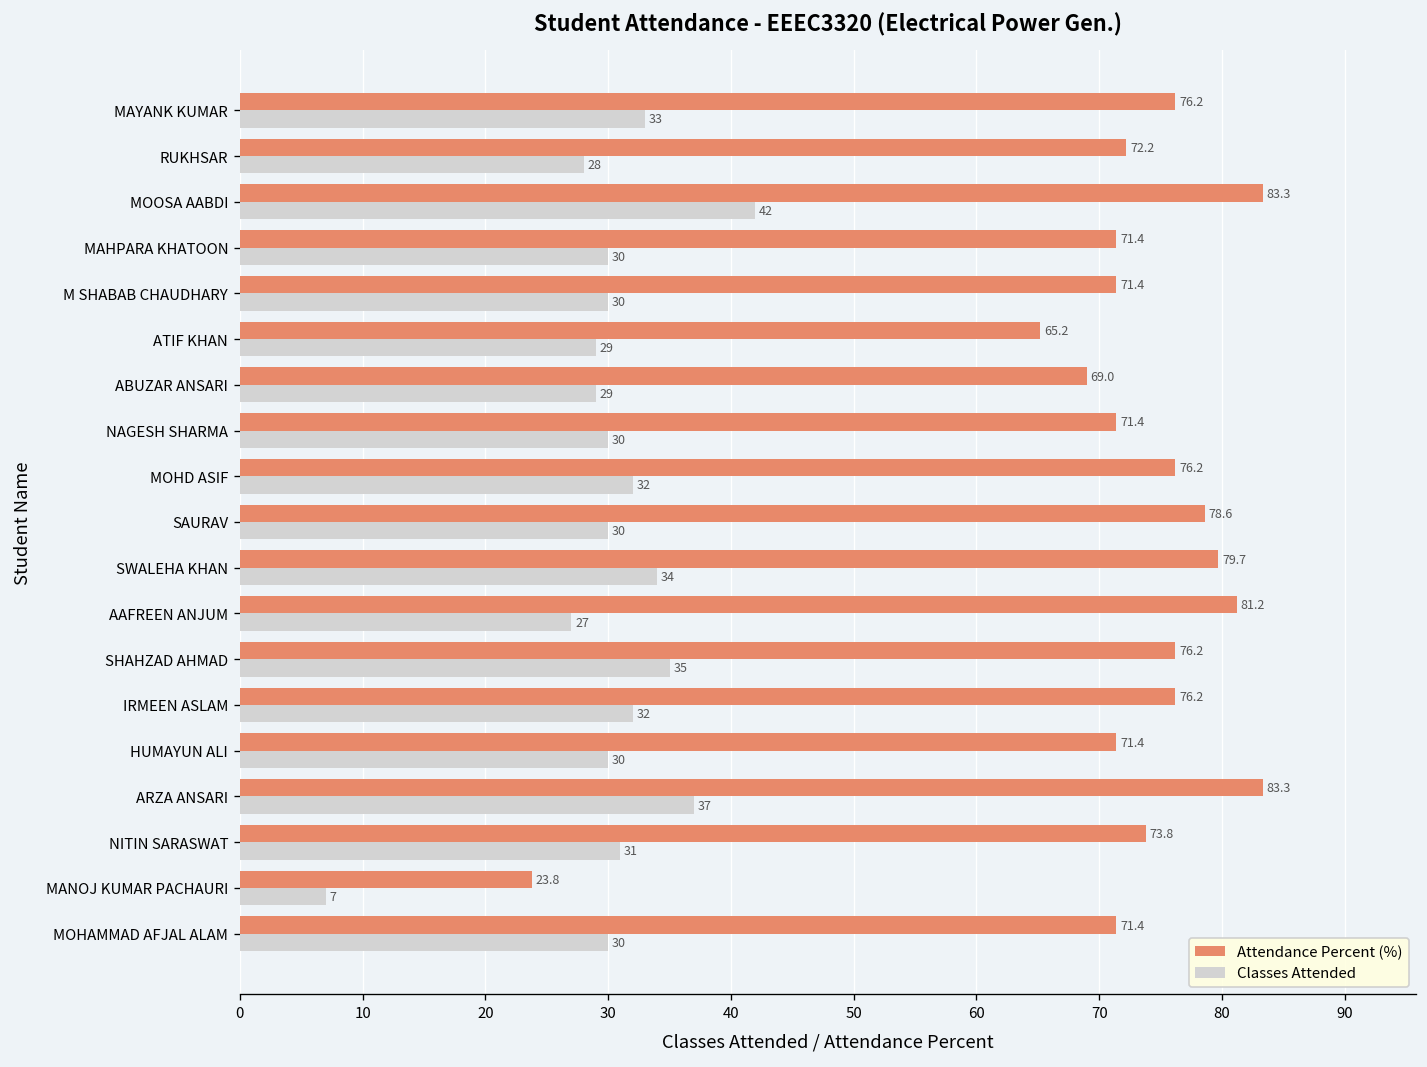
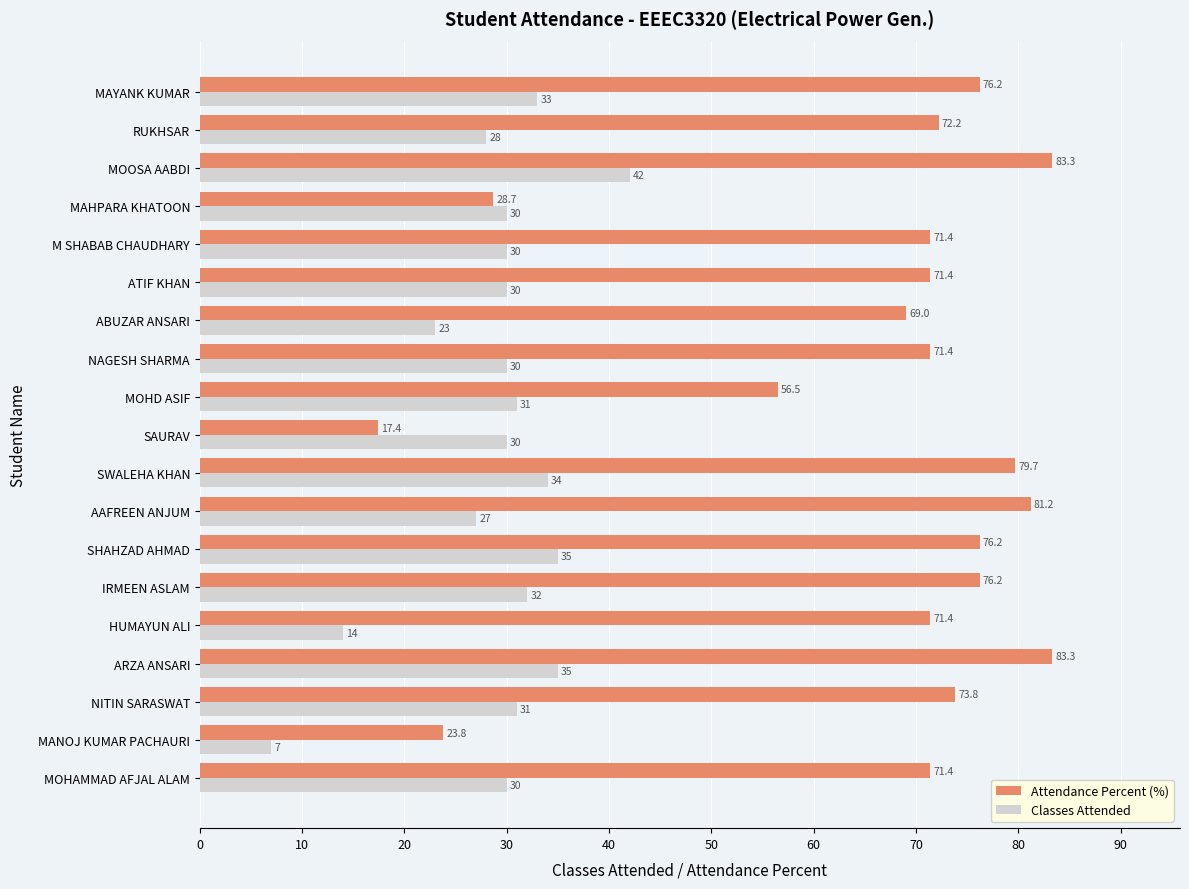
  {
    "Attendance Percent (%)": {
      "MAYANK KUMAR": 76.2,
      "RUKHSAR": 72.2,
      "MOOSA AABDI": 83.3,
-     "MAHPARA KHATOON": 71.4,
+     "MAHPARA KHATOON": 28.7,
      "M SHABAB CHAUDHARY": 71.4,
-     "ATIF KHAN": 65.2,
+     "ATIF KHAN": 71.4,
      "ABUZAR ANSARI": 69.0,
      "NAGESH SHARMA": 71.4,
-     "MOHD ASIF": 76.2,
-     "SAURAV": 78.6,
+     "MOHD ASIF": 56.5,
+     "SAURAV": 17.4,
      "SWALEHA KHAN": 79.7,
      "AAFREEN ANJUM": 81.2,
      "SHAHZAD AHMAD": 76.2,
      "IRMEEN ASLAM": 76.2,
      "HUMAYUN ALI": 71.4,
      "ARZA ANSARI": 83.3,
      "NITIN SARASWAT": 73.8,
      "MANOJ KUMAR PACHAURI": 23.8,
      "MOHAMMAD AFJAL ALAM": 71.4
    },
    "Classes Attended": {
      "MAYANK KUMAR": 33,
      "RUKHSAR": 28,
      "MOOSA AABDI": 42,
      "MAHPARA KHATOON": 30,
      "M SHABAB CHAUDHARY": 30,
-     "ATIF KHAN": 29,
-     "ABUZAR ANSARI": 29,
+     "ATIF KHAN": 30,
+     "ABUZAR ANSARI": 23,
      "NAGESH SHARMA": 30,
-     "MOHD ASIF": 32,
+     "MOHD ASIF": 31,
      "SAURAV": 30,
      "SWALEHA KHAN": 34,
      "AAFREEN ANJUM": 27,
      "SHAHZAD AHMAD": 35,
      "IRMEEN ASLAM": 32,
-     "HUMAYUN ALI": 30,
-     "ARZA ANSARI": 37,
+     "HUMAYUN ALI": 14,
+     "ARZA ANSARI": 35,
      "NITIN SARASWAT": 31,
      "MANOJ KUMAR PACHAURI": 7,
      "MOHAMMAD AFJAL ALAM": 30
    }
  }
